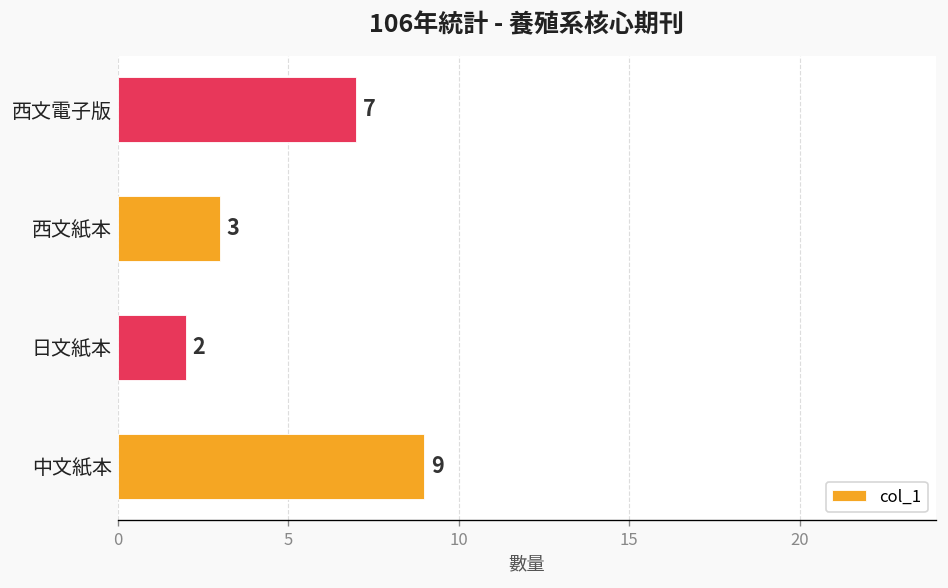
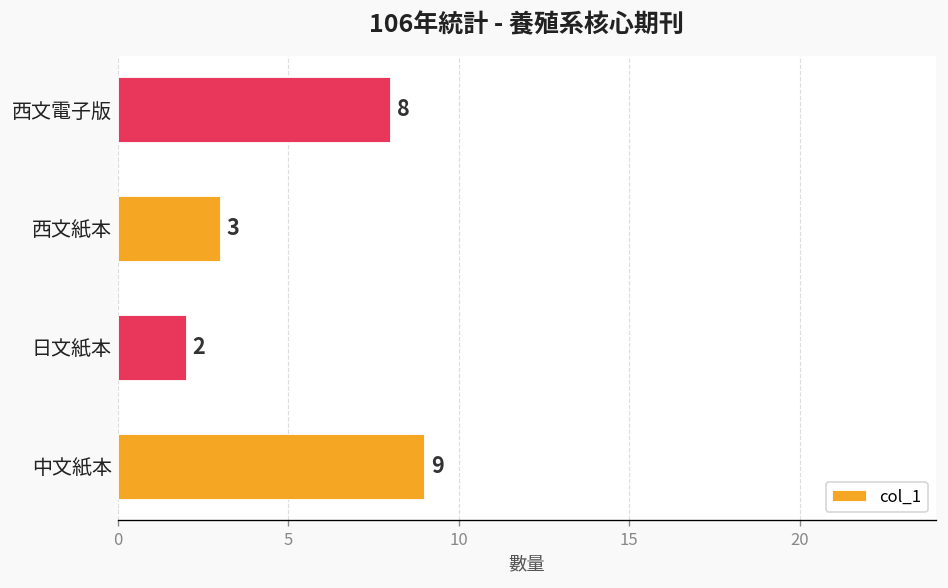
  {
-   "西文電子版": 7,
+   "西文電子版": 8,
    "西文紙本": 3,
    "日文紙本": 2,
    "中文紙本": 9
  }
